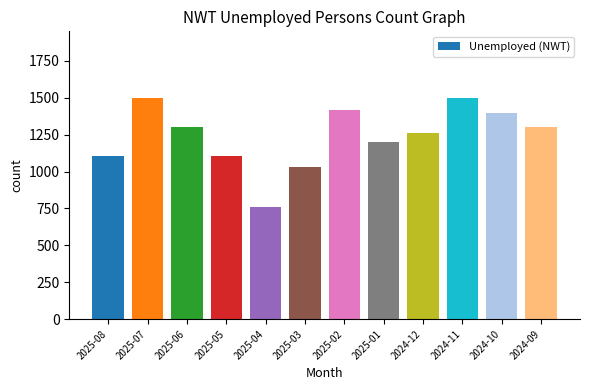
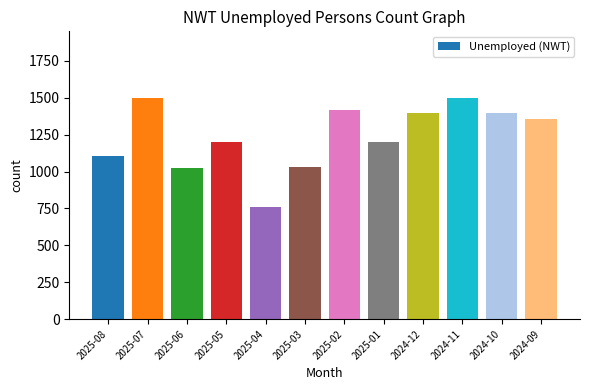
  {
    "2025-08": 1110,
    "2025-07": 1500,
-   "2025-06": 1300,
-   "2025-05": 1110,
+   "2025-06": 1020,
+   "2025-05": 1200,
    "2025-04": 760,
    "2025-03": 1030,
    "2025-02": 1420,
    "2025-01": 1200,
-   "2024-12": 1260,
+   "2024-12": 1400,
    "2024-11": 1500,
    "2024-10": 1400,
-   "2024-09": 1300
+   "2024-09": 1360
  }
